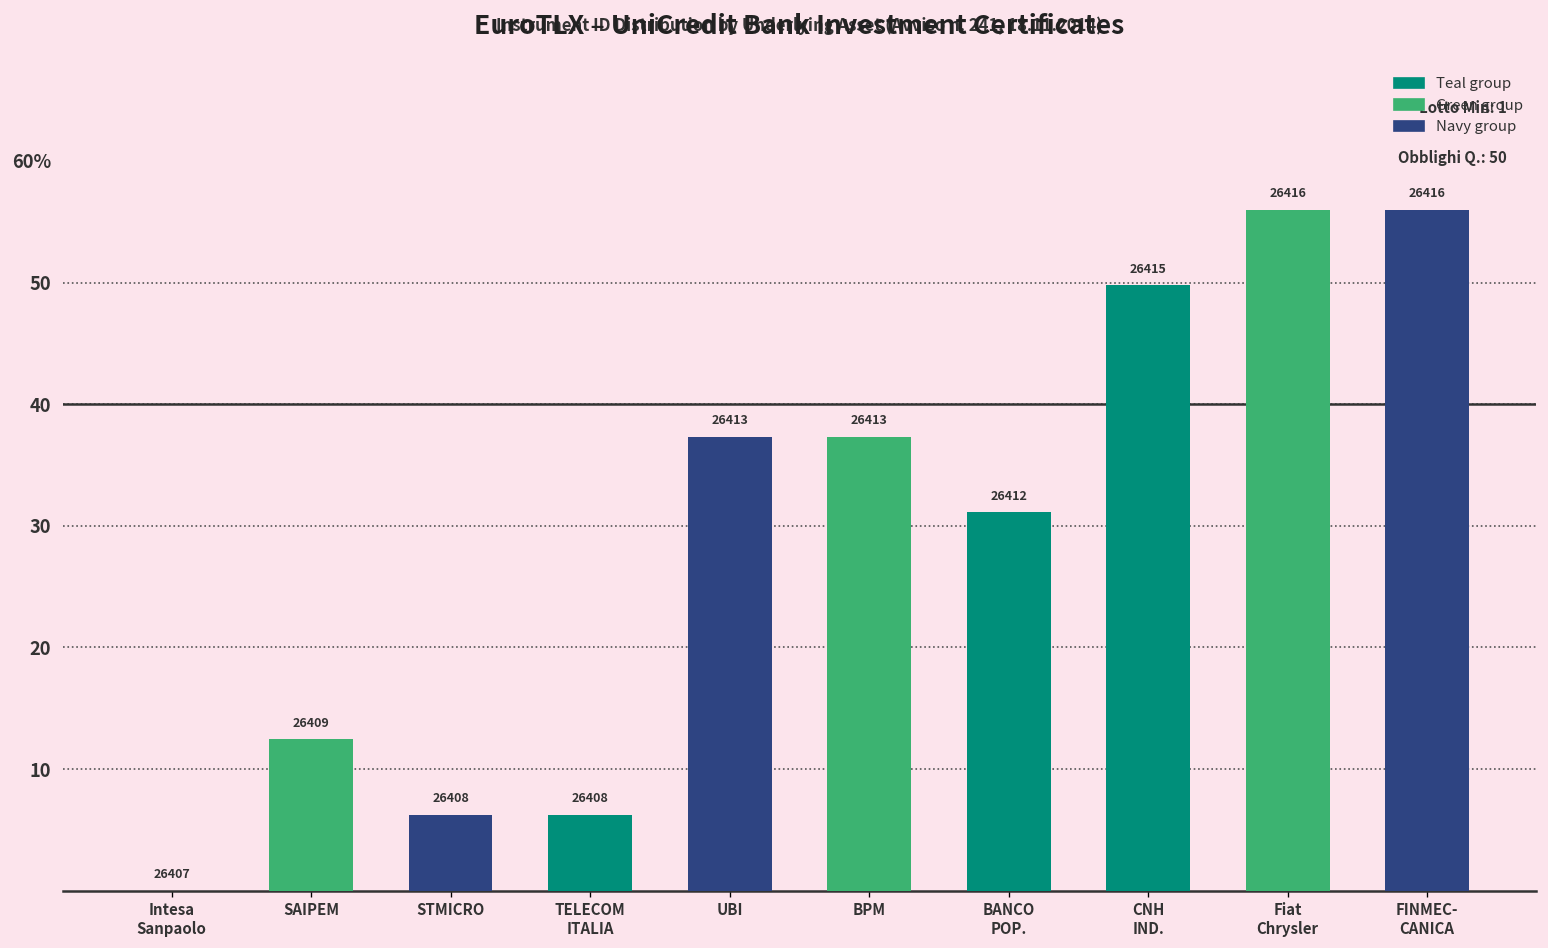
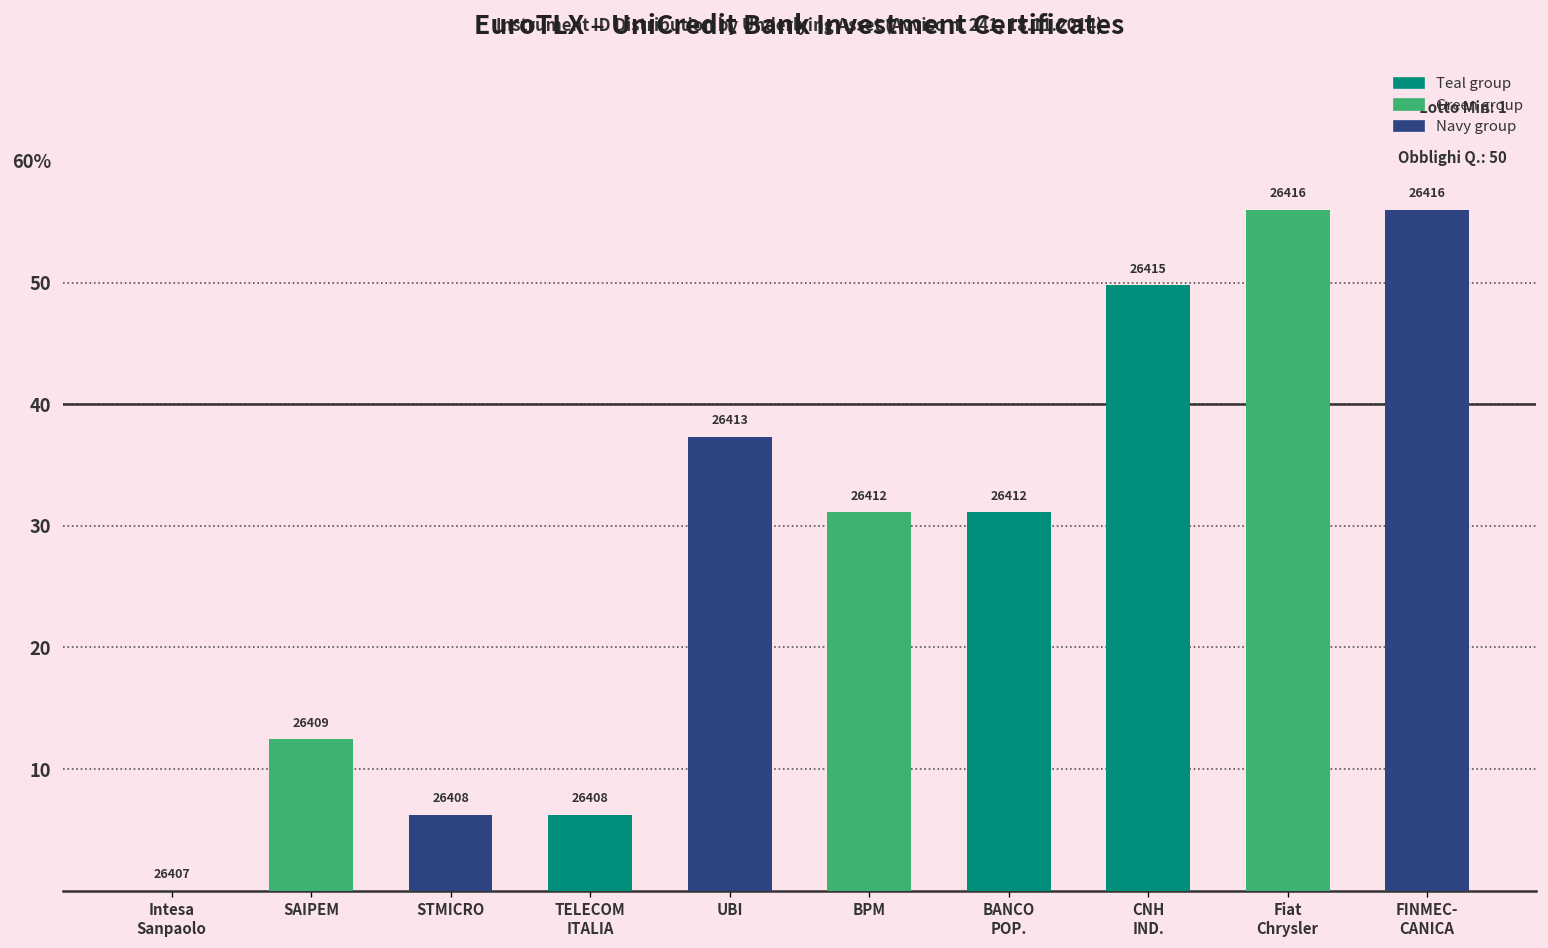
  {
-   "BPM": 26413
+   "BPM": 26412
  }
